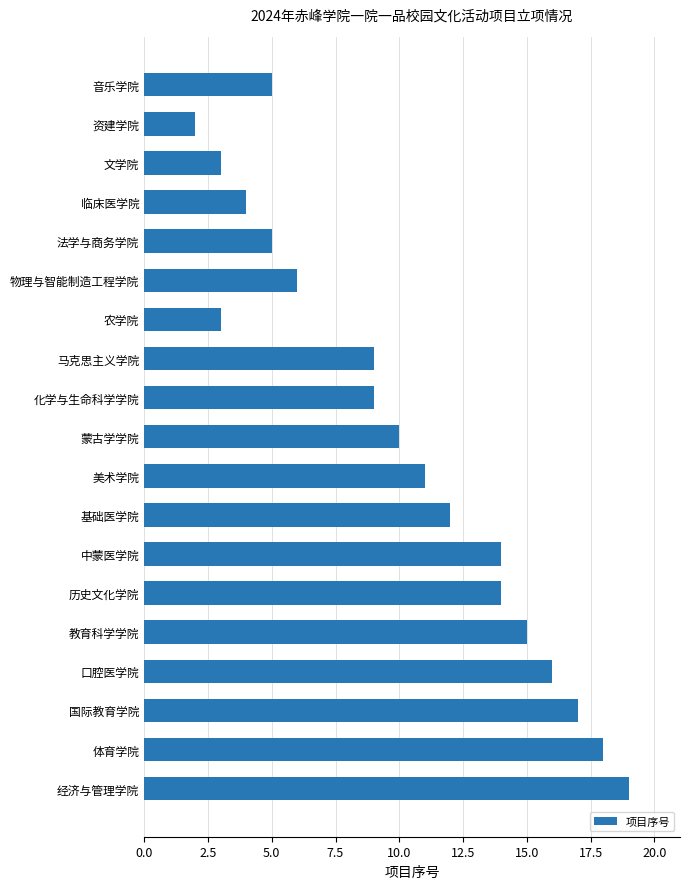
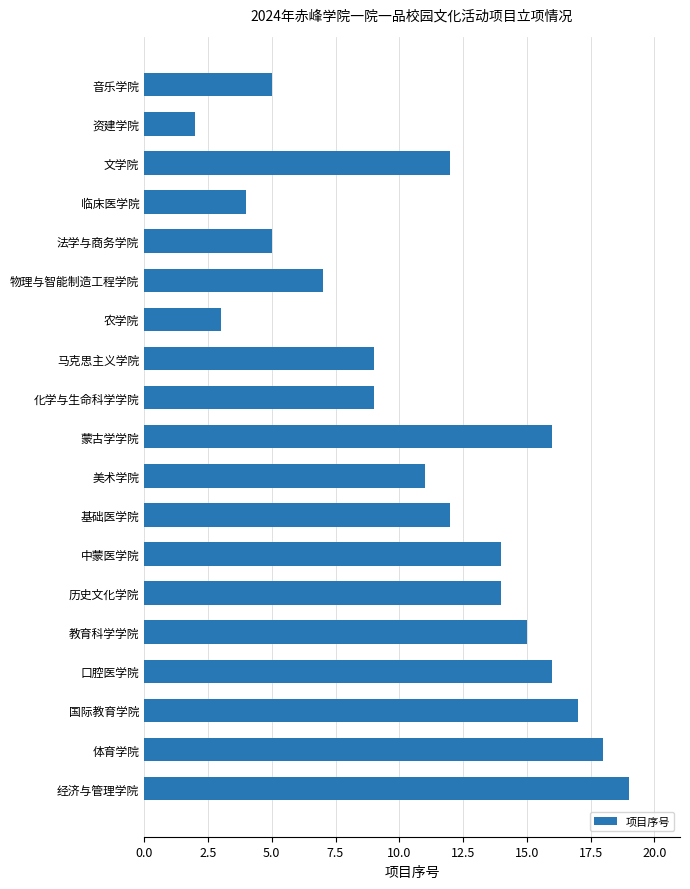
  {
    "音乐学院": 5,
    "资建学院": 2,
-   "文学院": 3,
+   "文学院": 12,
    "临床医学院": 4,
    "法学与商务学院": 5,
-   "物理与智能制造工程学院": 6,
+   "物理与智能制造工程学院": 7,
    "农学院": 3,
    "马克思主义学院": 9,
    "化学与生命科学学院": 9,
-   "蒙古学学院": 10,
+   "蒙古学学院": 16,
    "美术学院": 11,
    "基础医学院": 12,
    "中蒙医学院": 14,
    "历史文化学院": 14,
    "教育科学学院": 15,
    "口腔医学院": 16,
    "国际教育学院": 17,
    "体育学院": 18,
    "经济与管理学院": 19
  }
